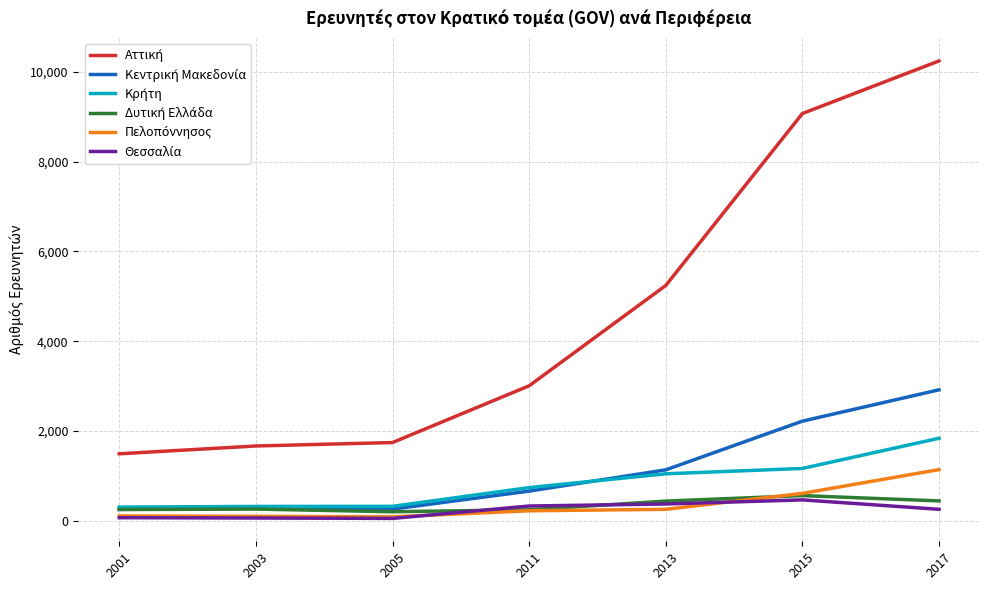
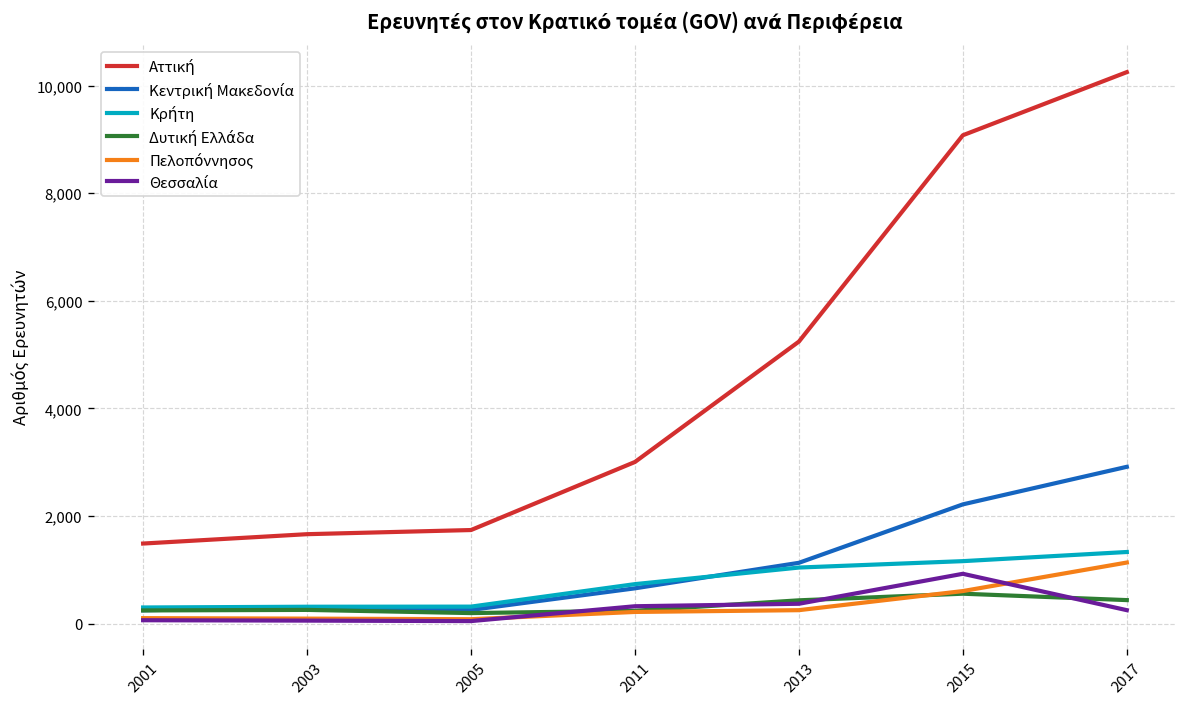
  {
    "Αττική": {
      "2001": "1,500",
      "2003": "1,700",
      "2005": "1,700",
      "2011": "3,000",
      "2013": "5,200",
      "2015": "9,100",
      "2017": "10,200"
    },
    "Κεντρική Μακεδονία": {
      "2005": "300",
      "2011": "700",
      "2013": "1,100",
      "2015": "2,200",
      "2017": "2,900"
    },
    "Κρήτη": {
      "2005": "300",
      "2011": "700",
      "2013": "1,000",
      "2015": "1,200",
-     "2017": "1,800"
+     "2017": "1,300"
    },
    "Δυτική Ελλάδα": {
      "2005": "200",
      "2013": "400",
      "2017": "400"
    },
    "Πελοπόννησος": {
      "2013": "300",
      "2017": "1,100"
    },
    "Θεσσαλία": {
      "2011": "300",
      "2013": "400",
-     "2015": "500",
+     "2015": "900",
      "2017": "300"
    }
  }
